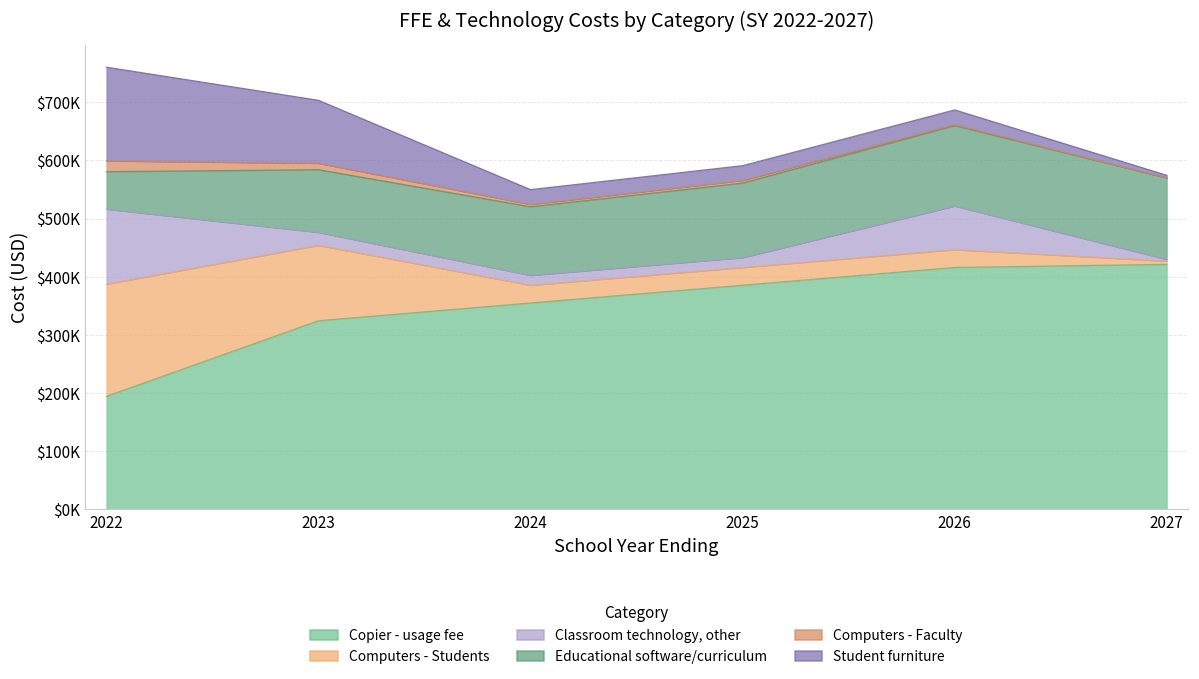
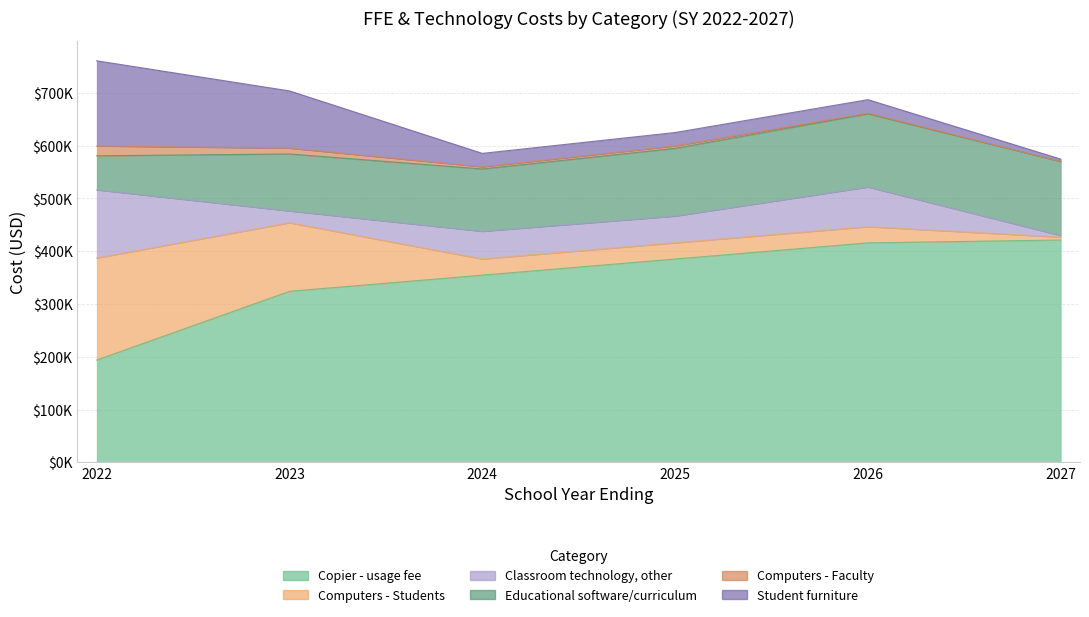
  {
    "Classroom technology, other": {
      "2022": "$130000",
      "2023": "$20000",
-     "2024": "$20000",
-     "2025": "$20000",
+     "2024": "$50000",
+     "2025": "$50000",
      "2026": "$80000"
    },
    "Student furniture": {
      "2022": "$160000",
      "2023": "$110000",
      "2024": "$30000",
      "2025": "$30000",
      "2026": "$30000"
    }
  }
